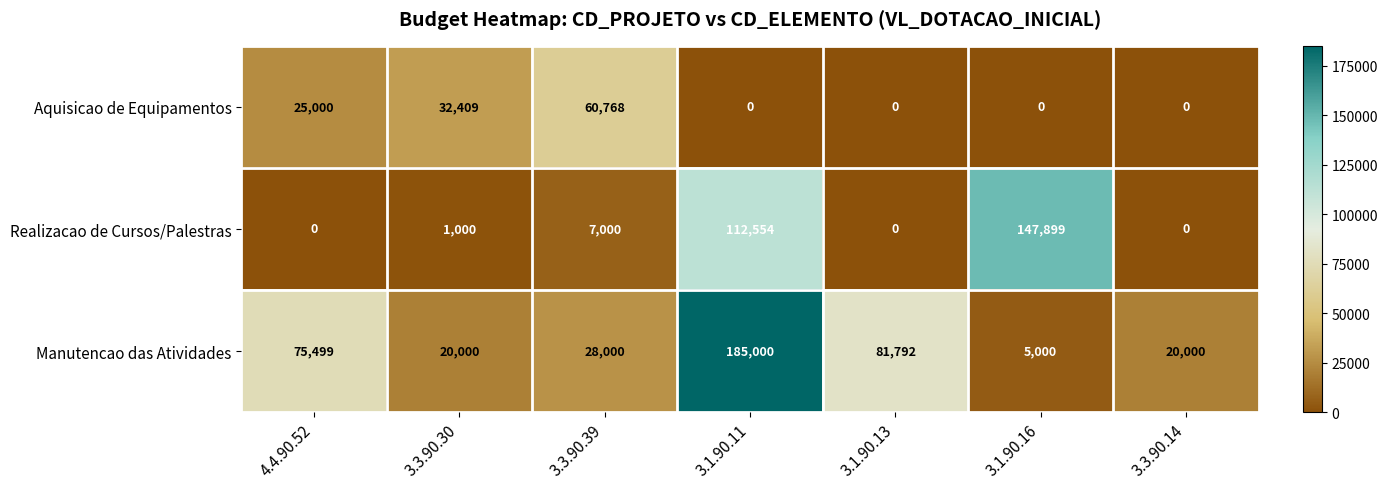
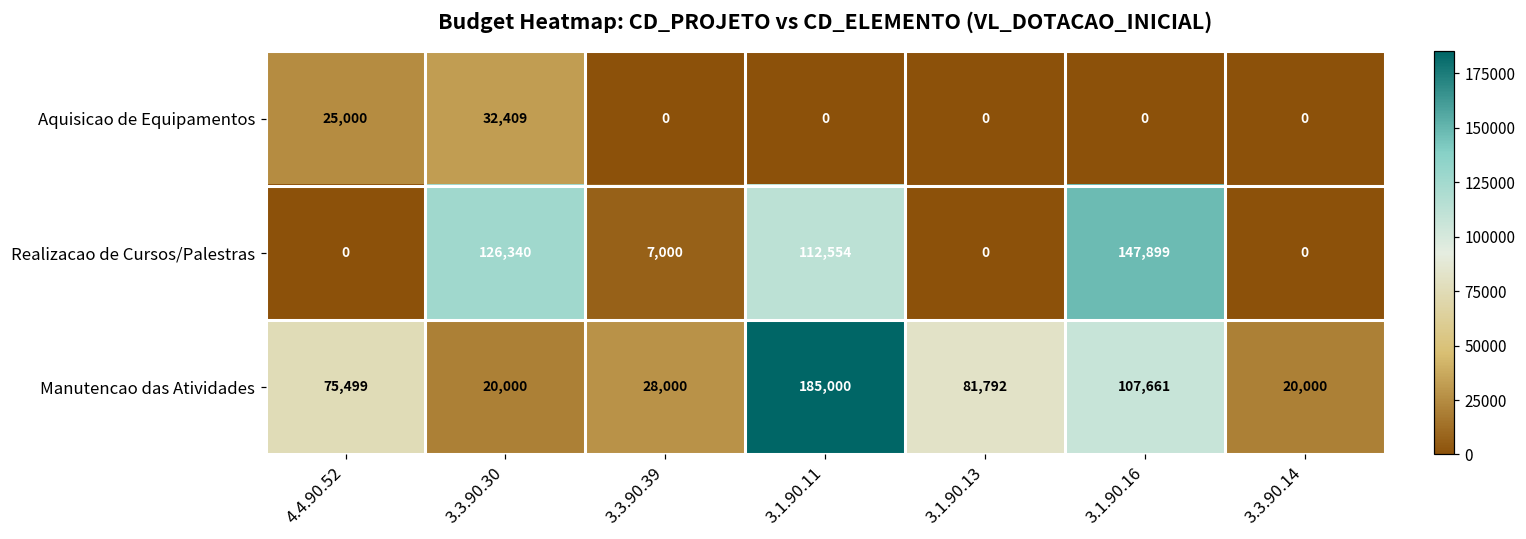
  {
    "Aquisicao de Equipamentos": {
      "4.4.90.52": "25,000",
      "3.3.90.30": "32,409",
-     "3.3.90.39": "60,768",
+     "3.3.90.39": "0",
      "3.1.90.11": "0",
      "3.1.90.13": "0",
      "3.1.90.16": "0",
      "3.3.90.14": "0"
    },
    "Realizacao de Cursos/Palestras": {
      "4.4.90.52": "0",
-     "3.3.90.30": "1,000",
+     "3.3.90.30": "126,340",
      "3.3.90.39": "7,000",
      "3.1.90.11": "112,554",
      "3.1.90.13": "0",
      "3.1.90.16": "147,899",
      "3.3.90.14": "0"
    },
    "Manutencao das Atividades": {
      "4.4.90.52": "75,499",
      "3.3.90.30": "20,000",
      "3.3.90.39": "28,000",
      "3.1.90.11": "185,000",
      "3.1.90.13": "81,792",
-     "3.1.90.16": "5,000",
+     "3.1.90.16": "107,661",
      "3.3.90.14": "20,000"
    }
  }
